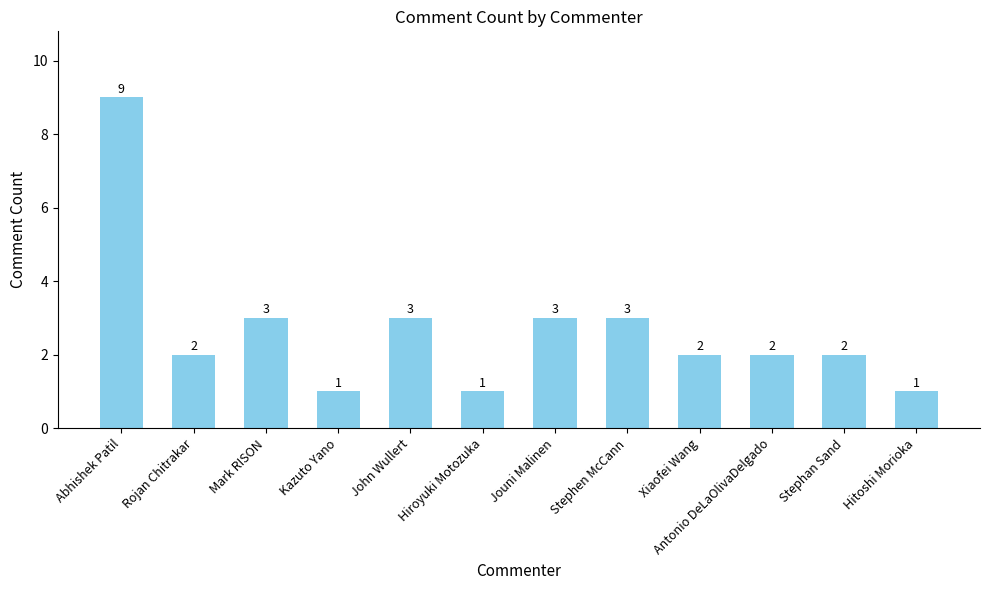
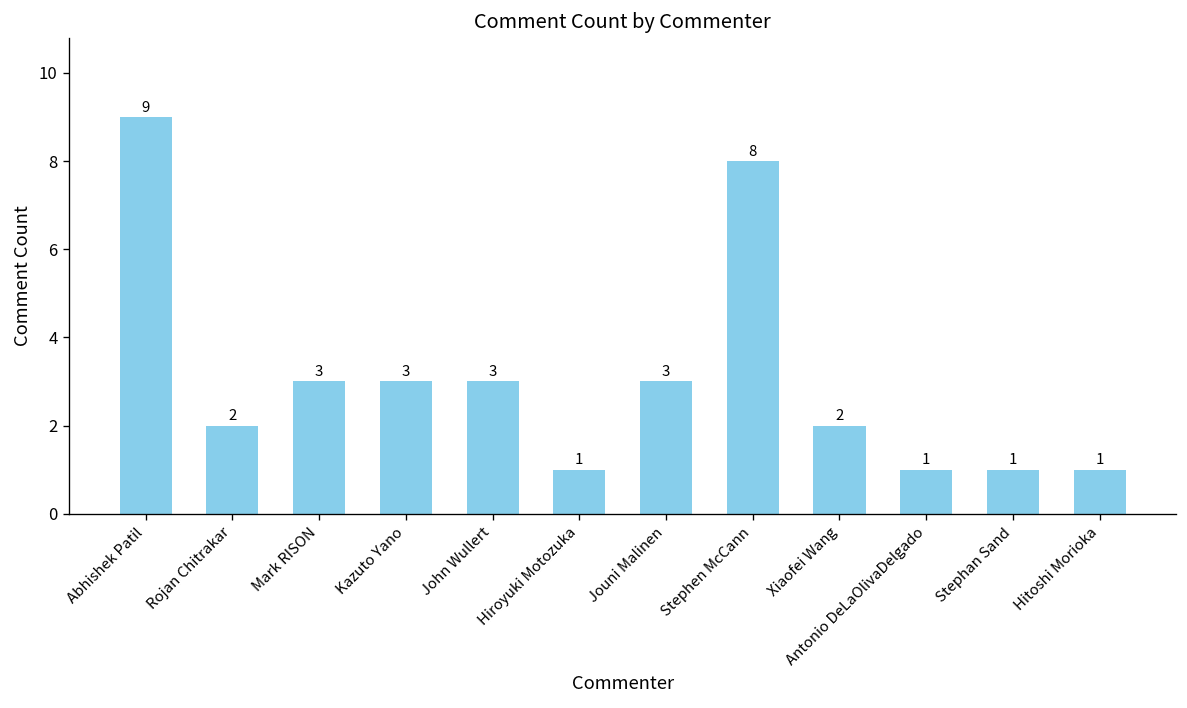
  {
    "Abhishek Patil": 9,
    "Rojan Chitrakar": 2,
    "Mark RISON": 3,
-   "Kazuto Yano": 1,
+   "Kazuto Yano": 3,
    "John Wullert": 3,
    "Hiroyuki Motozuka": 1,
    "Jouni Malinen": 3,
-   "Stephen McCann": 3,
+   "Stephen McCann": 8,
    "Xiaofei Wang": 2,
-   "Antonio DeLaOlivaDelgado": 2,
-   "Stephan Sand": 2,
+   "Antonio DeLaOlivaDelgado": 1,
+   "Stephan Sand": 1,
    "Hitoshi Morioka": 1
  }
